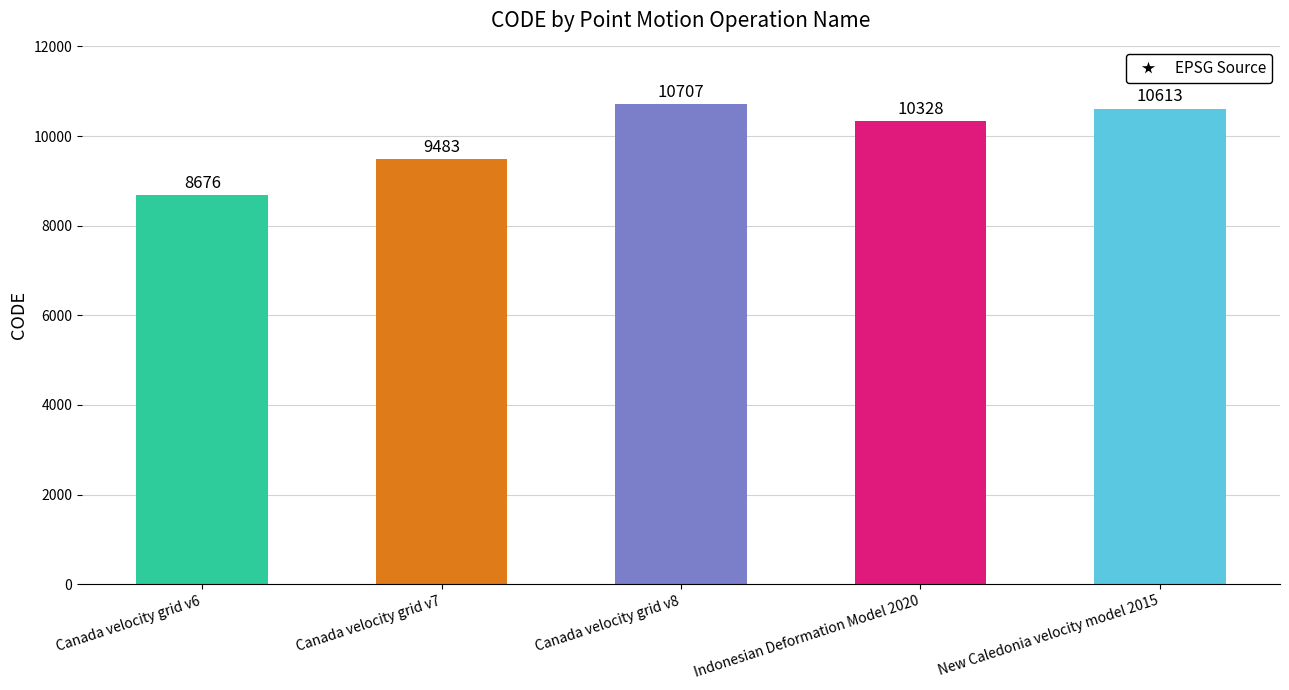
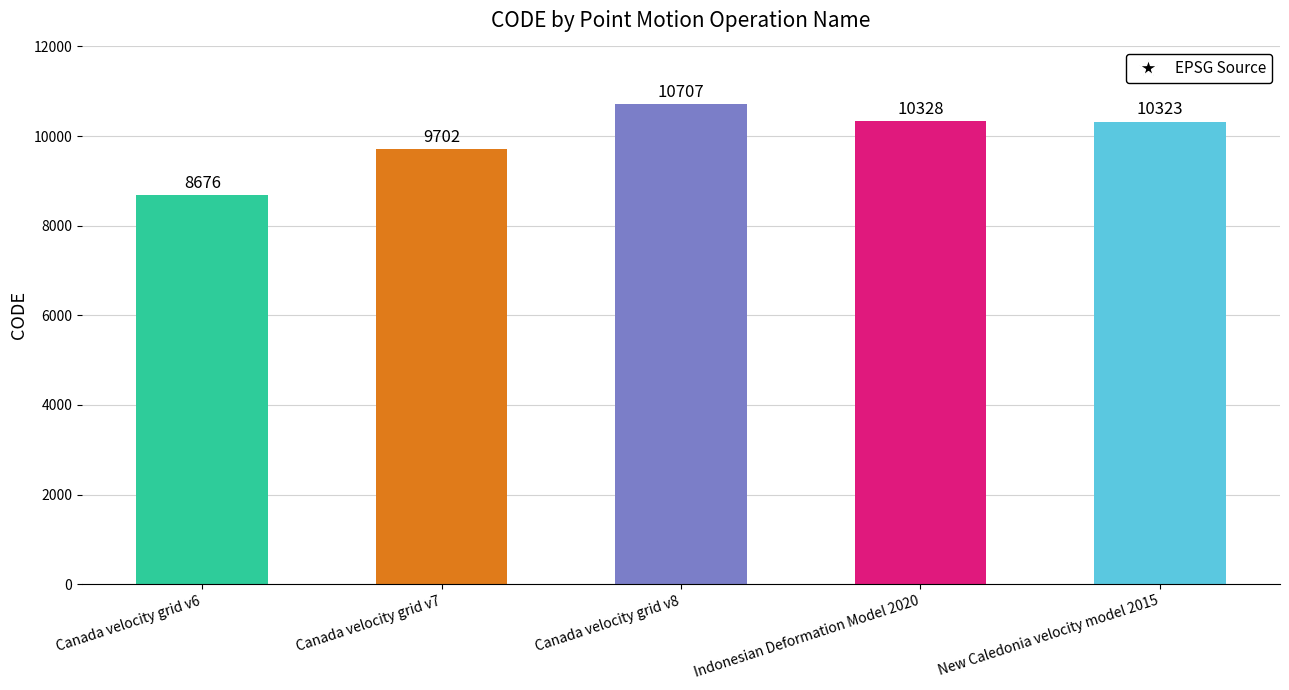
  {
    "Canada velocity grid v6": 8676,
-   "Canada velocity grid v7": 9483,
+   "Canada velocity grid v7": 9702,
    "Canada velocity grid v8": 10707,
    "Indonesian Deformation Model 2020": 10328,
-   "New Caledonia velocity model 2015": 10613
+   "New Caledonia velocity model 2015": 10323
  }
